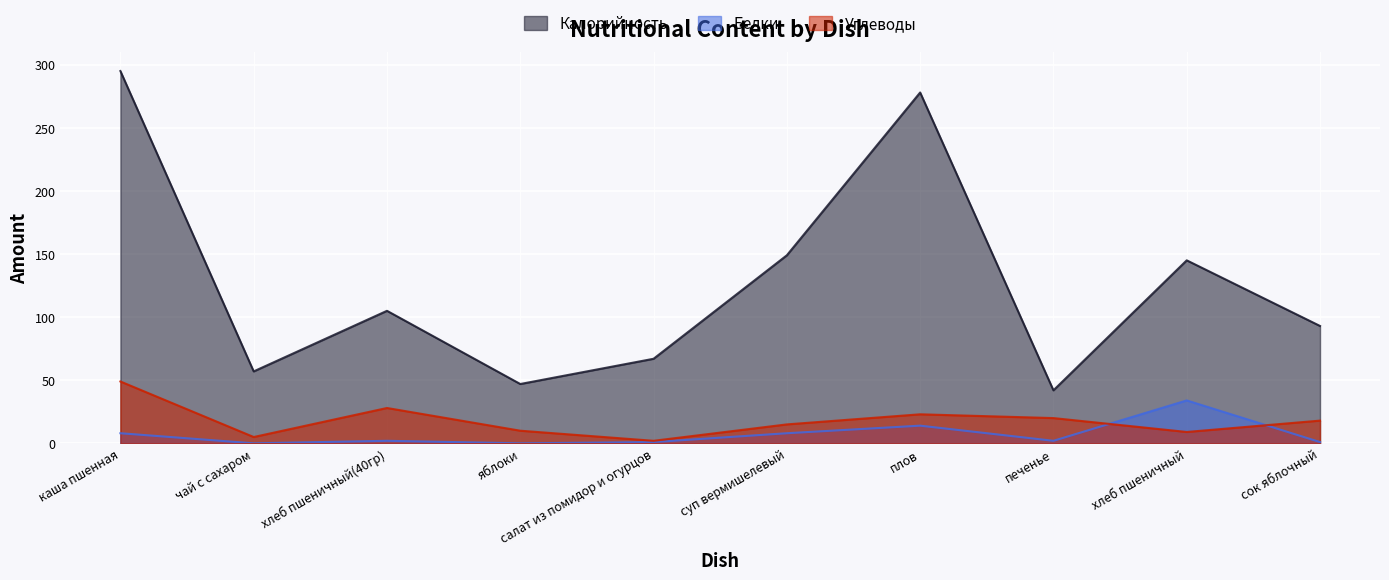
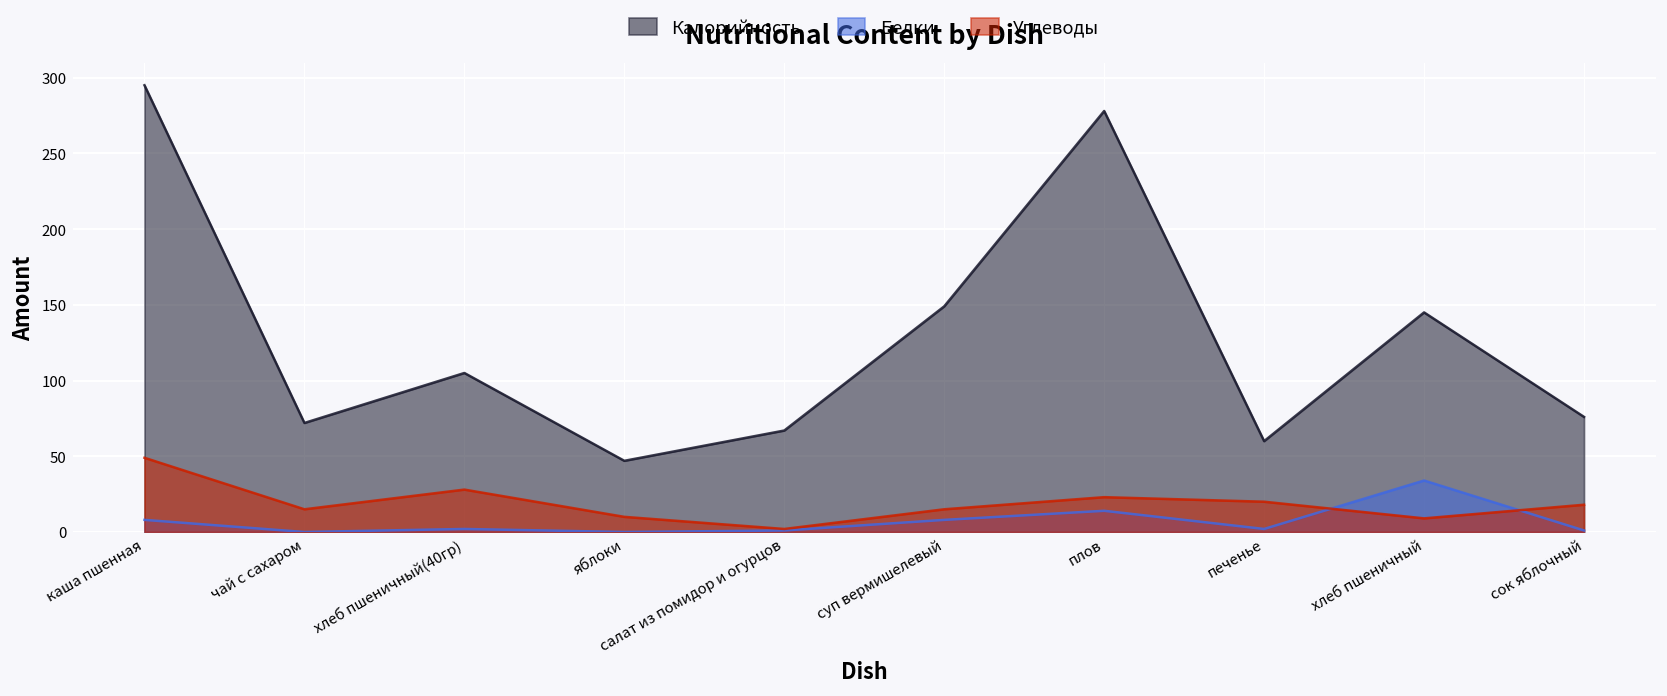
  {
    "Калорийность": {
      "каша пшенная": 295,
-     "чай с сахаром": 57,
+     "чай с сахаром": 72,
      "хлеб пшеничный(40гр)": 105,
      "яблоки": 47,
      "салат из помидор и огурцов": 67,
      "суп вермишелевый": 149,
      "плов": 278,
-     "печенье": 42,
+     "печенье": 60,
      "хлеб пшеничный": 145,
-     "сок яблочный": 93
+     "сок яблочный": 76
    },
    "Белки": {
      "каша пшенная": 8,
      "чай с сахаром": 0,
      "хлеб пшеничный(40гр)": 2,
      "яблоки": 0,
      "суп вермишелевый": 8,
      "плов": 14,
      "печенье": 2,
      "хлеб пшеничный": 34,
      "сок яблочный": 1
    },
    "Углеводы": {
      "каша пшенная": 49,
-     "чай с сахаром": 5,
+     "чай с сахаром": 15,
      "хлеб пшеничный(40гр)": 28,
      "яблоки": 10,
      "суп вермишелевый": 15,
      "плов": 23,
      "печенье": 20,
      "хлеб пшеничный": 9,
      "сок яблочный": 18
    }
  }
